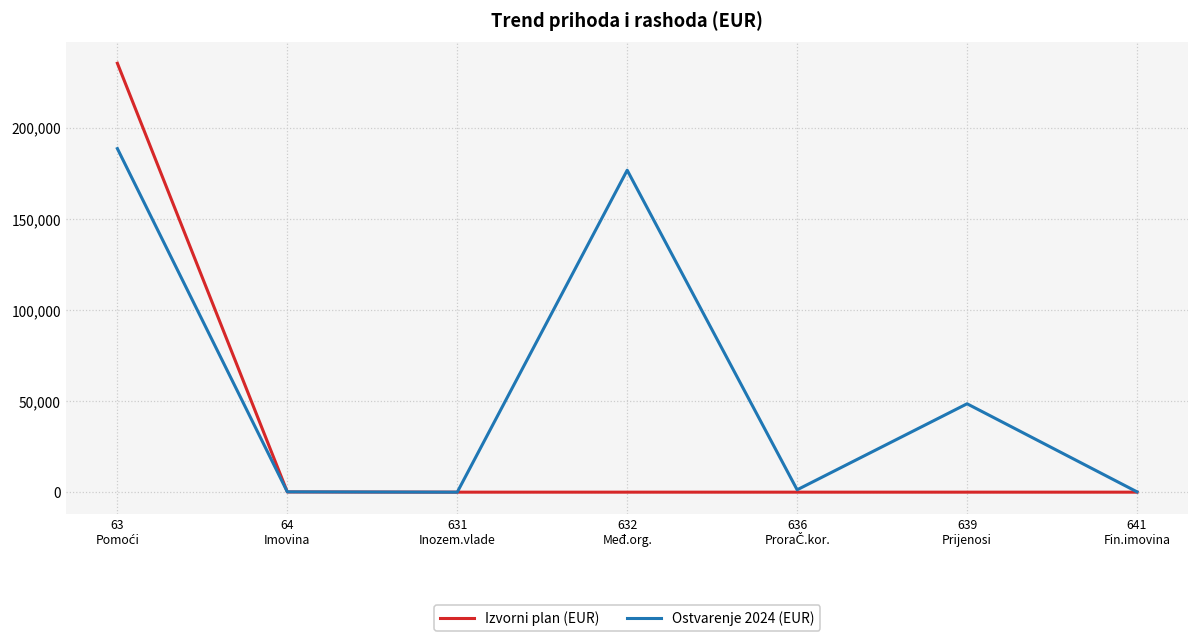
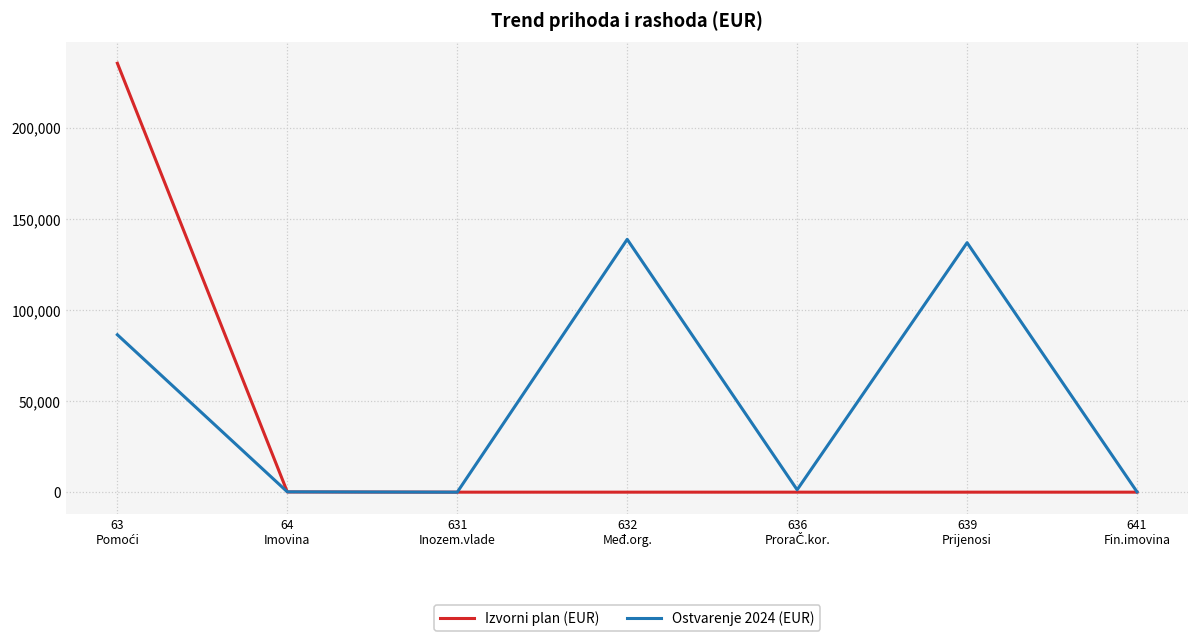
  {
    "Izvorni plan (EUR)": {
      "63 Pomoći": "235,000",
      "632 Međ.org.": "0",
      "639 Prijenosi": "0"
    },
    "Ostvarenje 2024 (EUR)": {
-     "63 Pomoći": "189,000",
-     "632 Međ.org.": "177,000",
-     "639 Prijenosi": "49,000"
+     "63 Pomoći": "86,000",
+     "632 Međ.org.": "139,000",
+     "639 Prijenosi": "137,000"
    }
  }
